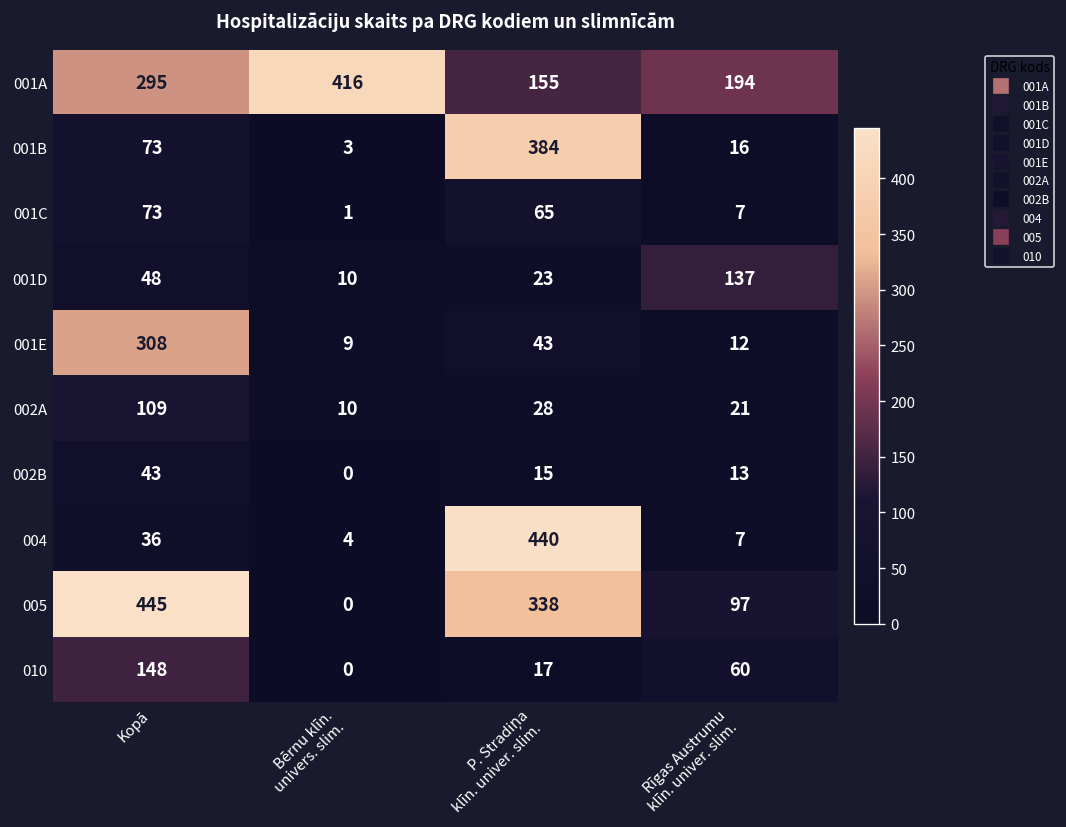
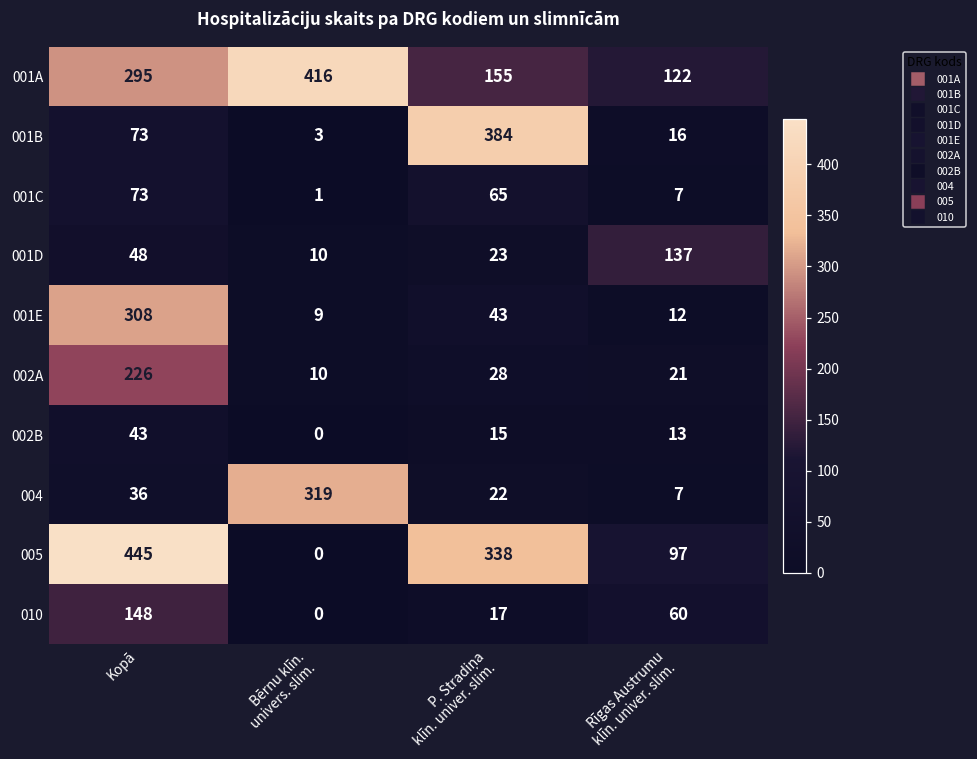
  {
    "001A": {
      "Kopā": 295,
      "Bērnu klīn. univers. slim.": 416,
      "P. Stradiņa klīn. univer. slim.": 155,
-     "Rīgas Austrumu klīn. univer. slim.": 194
+     "Rīgas Austrumu klīn. univer. slim.": 122
    },
    "001B": {
      "Kopā": 73,
      "Bērnu klīn. univers. slim.": 3,
      "P. Stradiņa klīn. univer. slim.": 384,
      "Rīgas Austrumu klīn. univer. slim.": 16
    },
    "001C": {
      "Kopā": 73,
      "Bērnu klīn. univers. slim.": 1,
      "P. Stradiņa klīn. univer. slim.": 65,
      "Rīgas Austrumu klīn. univer. slim.": 7
    },
    "001D": {
      "Kopā": 48,
      "Bērnu klīn. univers. slim.": 10,
      "P. Stradiņa klīn. univer. slim.": 23,
      "Rīgas Austrumu klīn. univer. slim.": 137
    },
    "001E": {
      "Kopā": 308,
      "Bērnu klīn. univers. slim.": 9,
      "P. Stradiņa klīn. univer. slim.": 43,
      "Rīgas Austrumu klīn. univer. slim.": 12
    },
    "002A": {
-     "Kopā": 109,
+     "Kopā": 226,
      "Bērnu klīn. univers. slim.": 10,
      "P. Stradiņa klīn. univer. slim.": 28,
      "Rīgas Austrumu klīn. univer. slim.": 21
    },
    "002B": {
      "Kopā": 43,
      "Bērnu klīn. univers. slim.": 0,
      "P. Stradiņa klīn. univer. slim.": 15,
      "Rīgas Austrumu klīn. univer. slim.": 13
    },
    "004": {
      "Kopā": 36,
-     "Bērnu klīn. univers. slim.": 4,
-     "P. Stradiņa klīn. univer. slim.": 440,
+     "Bērnu klīn. univers. slim.": 319,
+     "P. Stradiņa klīn. univer. slim.": 22,
      "Rīgas Austrumu klīn. univer. slim.": 7
    },
    "005": {
      "Kopā": 445,
      "Bērnu klīn. univers. slim.": 0,
      "P. Stradiņa klīn. univer. slim.": 338,
      "Rīgas Austrumu klīn. univer. slim.": 97
    },
    "010": {
      "Kopā": 148,
      "Bērnu klīn. univers. slim.": 0,
      "P. Stradiņa klīn. univer. slim.": 17,
      "Rīgas Austrumu klīn. univer. slim.": 60
    }
  }
